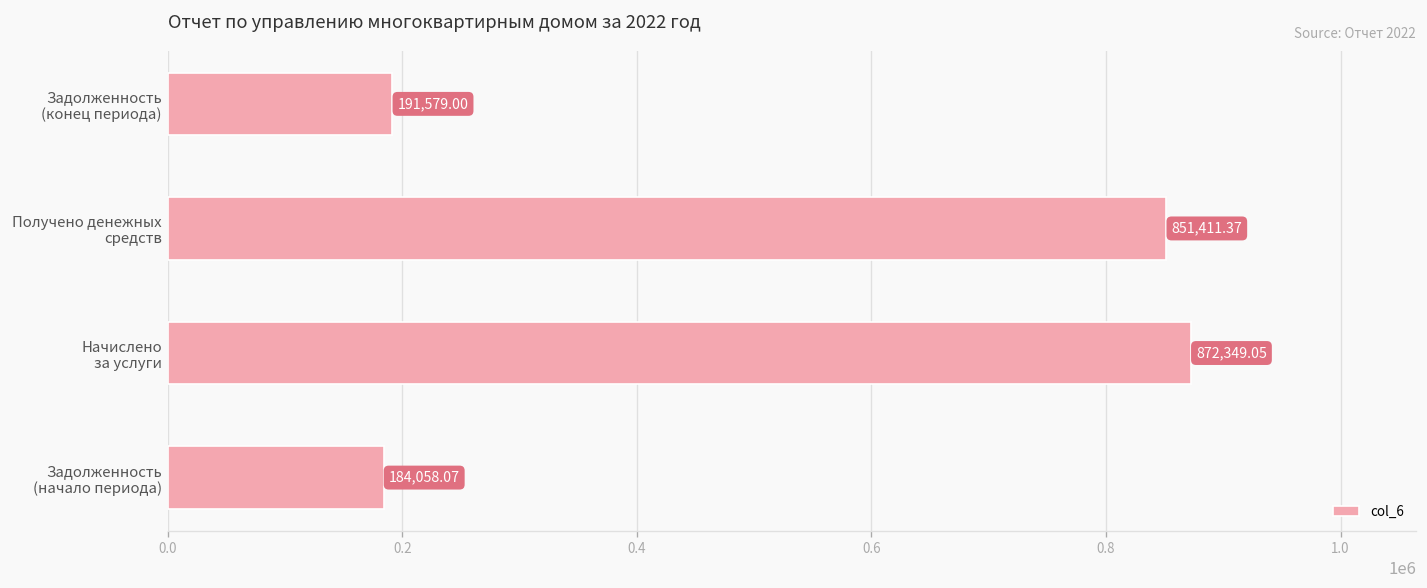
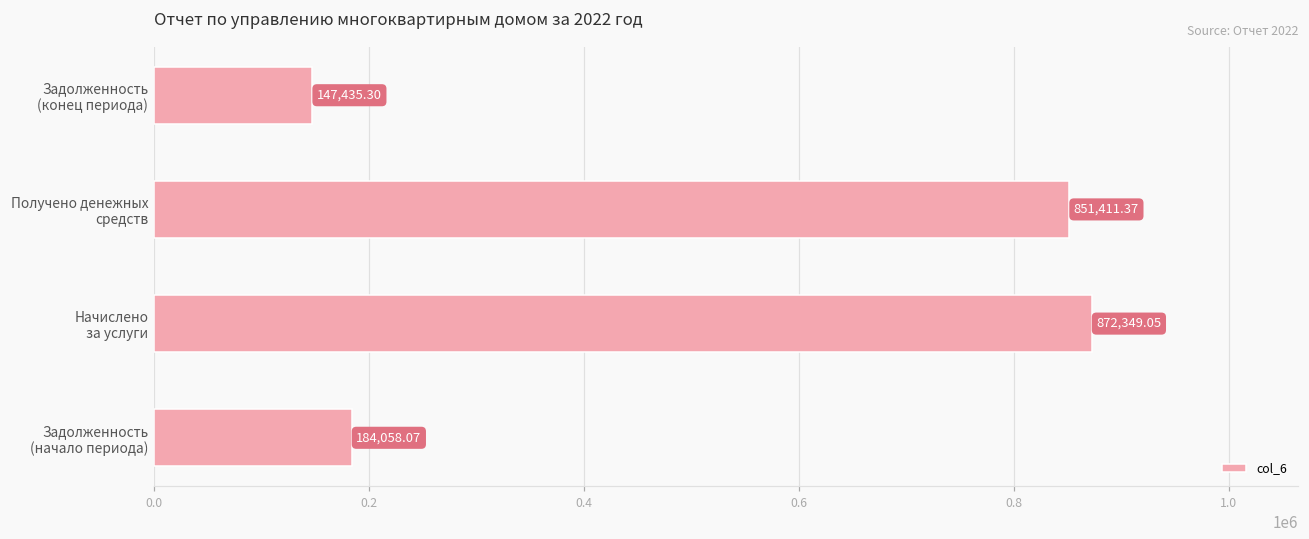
  {
-   "Задолженность (конец периода)": "191,579.00"
+   "Задолженность (конец периода)": "147,435.30"
  }
